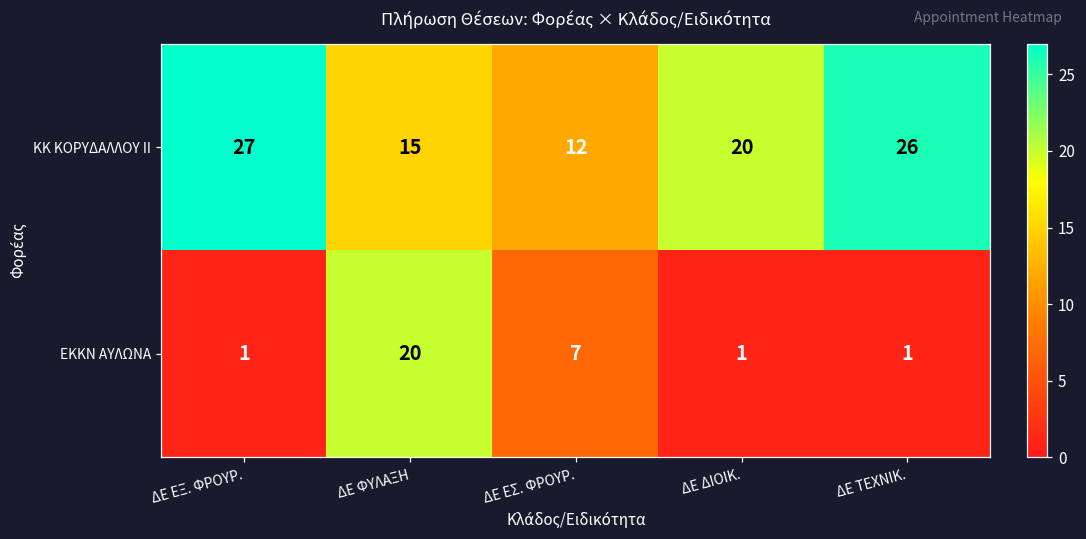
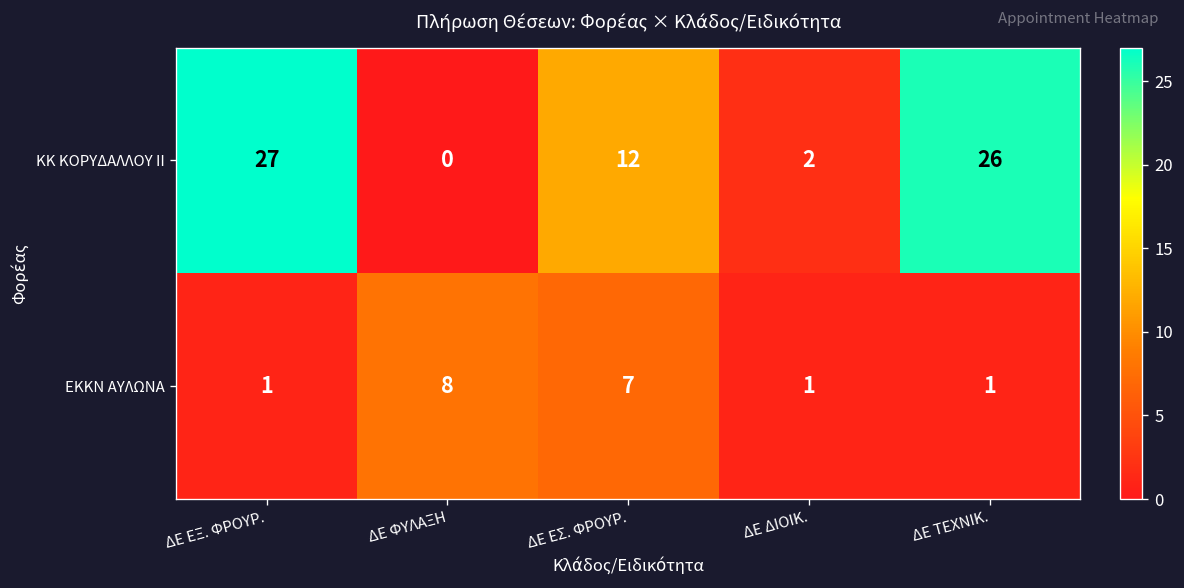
  {
    "ΚΚ ΚΟΡΥΔΑΛΛΟΥ ΙΙ": {
      "ΔΕ ΕΞ. ΦΡΟΥΡ.": 27,
-     "ΔΕ ΦΥΛΑΞΗ": 15,
+     "ΔΕ ΦΥΛΑΞΗ": 0,
      "ΔΕ ΕΣ. ΦΡΟΥΡ.": 12,
-     "ΔΕ ΔΙΟΙΚ.": 20,
+     "ΔΕ ΔΙΟΙΚ.": 2,
      "ΔΕ ΤΕΧΝΙΚ.": 26
    },
    "ΕΚΚΝ ΑΥΛΩΝΑ": {
      "ΔΕ ΕΞ. ΦΡΟΥΡ.": 1,
-     "ΔΕ ΦΥΛΑΞΗ": 20,
+     "ΔΕ ΦΥΛΑΞΗ": 8,
      "ΔΕ ΕΣ. ΦΡΟΥΡ.": 7,
      "ΔΕ ΔΙΟΙΚ.": 1,
      "ΔΕ ΤΕΧΝΙΚ.": 1
    }
  }
